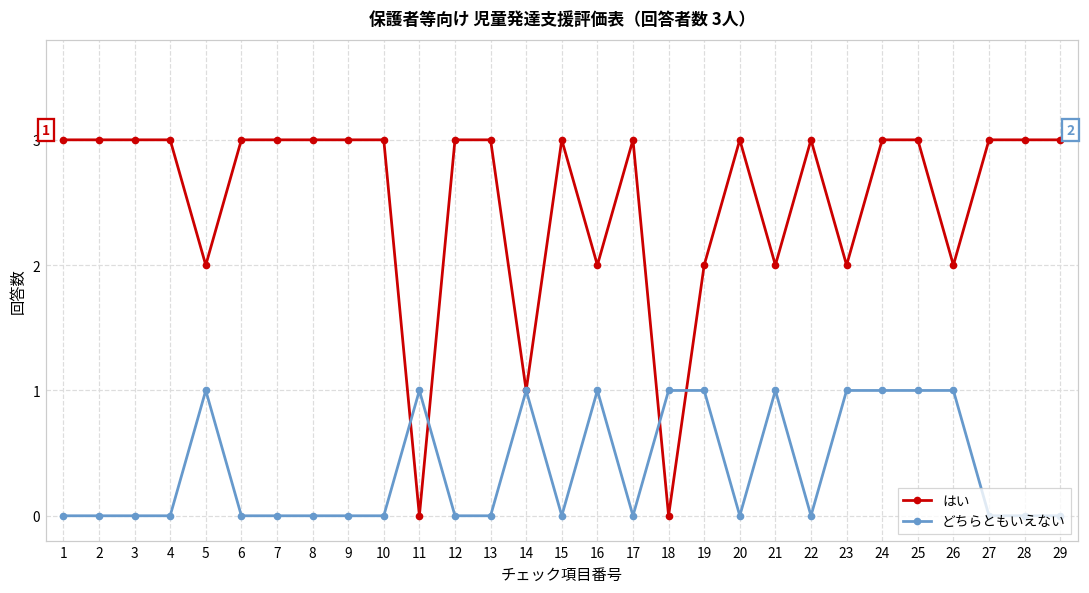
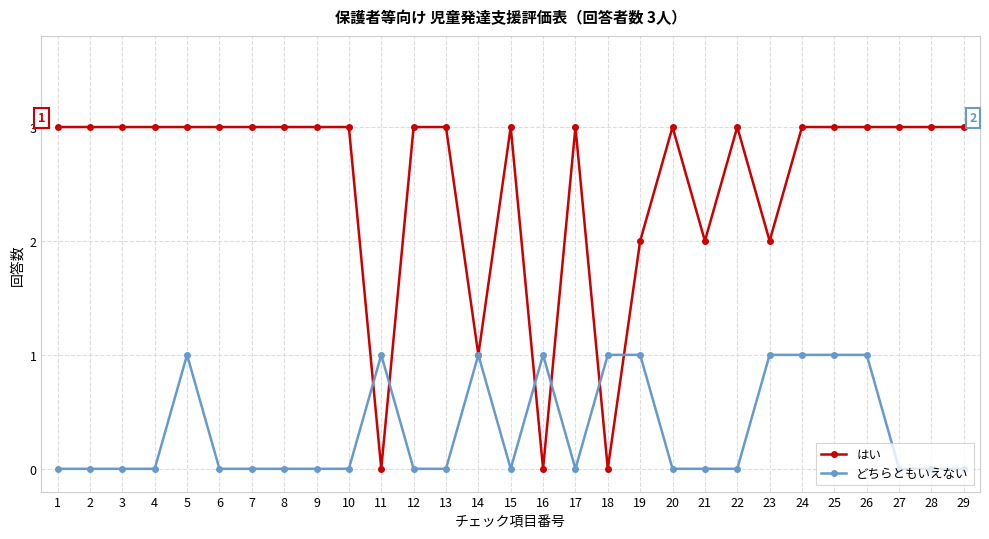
  {
    "はい": {
      "2": 3,
      "3": 3,
      "4": 3,
-     "5": 2,
+     "5": 3,
      "6": 3,
      "7": 3,
      "8": 3,
      "9": 3,
      "10": 3,
      "11": 0,
      "12": 3,
      "13": 3,
      "15": 3,
-     "16": 2,
+     "16": 0,
      "17": 3,
      "18": 0,
      "19": 2,
      "20": 3,
      "21": 2,
      "22": 3,
      "23": 2,
      "24": 3,
      "25": 3,
-     "26": 2,
+     "26": 3,
      "27": 3,
      "28": 3
    },
    "どちらともいえない": {
      "1": 0,
      "2": 0,
      "3": 0,
      "4": 0,
      "5": 1,
      "6": 0,
      "7": 0,
      "8": 0,
      "9": 0,
      "10": 0,
      "11": 1,
      "12": 0,
      "13": 0,
      "15": 0,
      "16": 1,
      "17": 0,
      "18": 1,
      "19": 1,
      "20": 0,
-     "21": 1,
+     "21": 0,
      "22": 0,
      "23": 1,
      "24": 1,
      "25": 1,
      "26": 1
    }
  }
